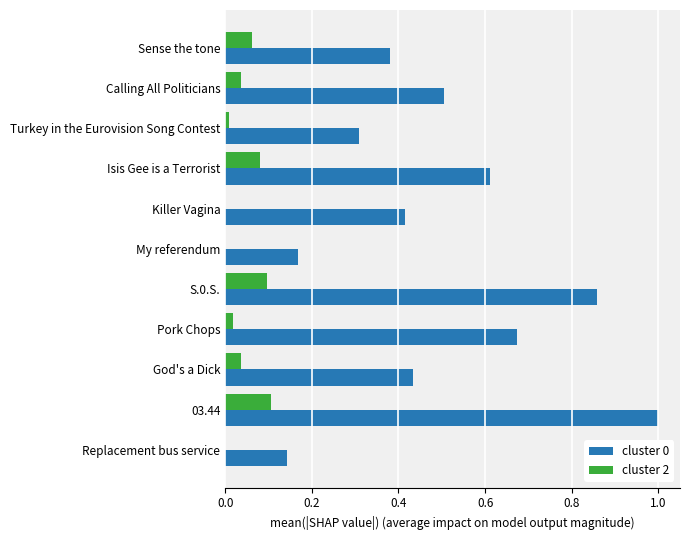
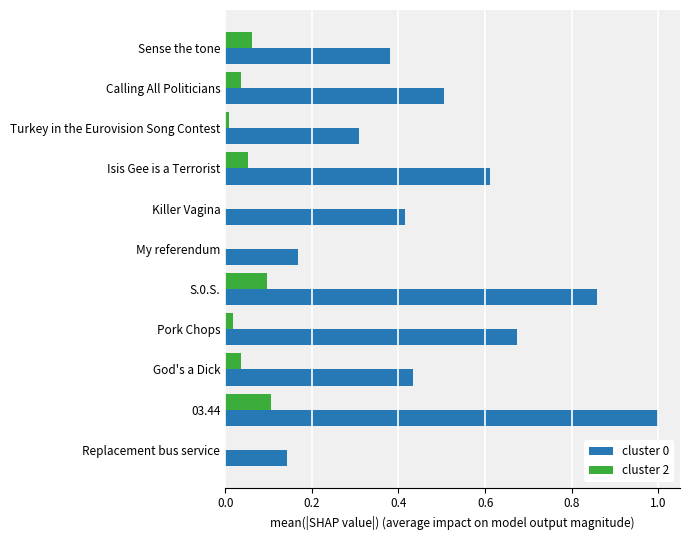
  {
    "cluster 0": {
      "Sense the tone": 0.38,
      "Calling All Politicians": 0.50,
      "Turkey in the Eurovision Song Contest": 0.31,
      "Isis Gee is a Terrorist": 0.61,
      "Killer Vagina": 0.42,
      "My referendum": 0.17,
      "S.0.S.": 0.86,
      "Pork Chops": 0.67,
      "God's a Dick": 0.43,
      "03.44": 1.00,
      "Replacement bus service": 0.14
    },
    "cluster 2": {
      "Sense the tone": 0.06,
      "Calling All Politicians": 0.04,
      "Turkey in the Eurovision Song Contest": 0.01,
-     "Isis Gee is a Terrorist": 0.08,
+     "Isis Gee is a Terrorist": 0.05,
      "Killer Vagina": 0.00,
      "My referendum": 0.00,
      "S.0.S.": 0.10,
      "Pork Chops": 0.02,
      "God's a Dick": 0.04,
      "03.44": 0.11,
      "Replacement bus service": 0.00
    }
  }
